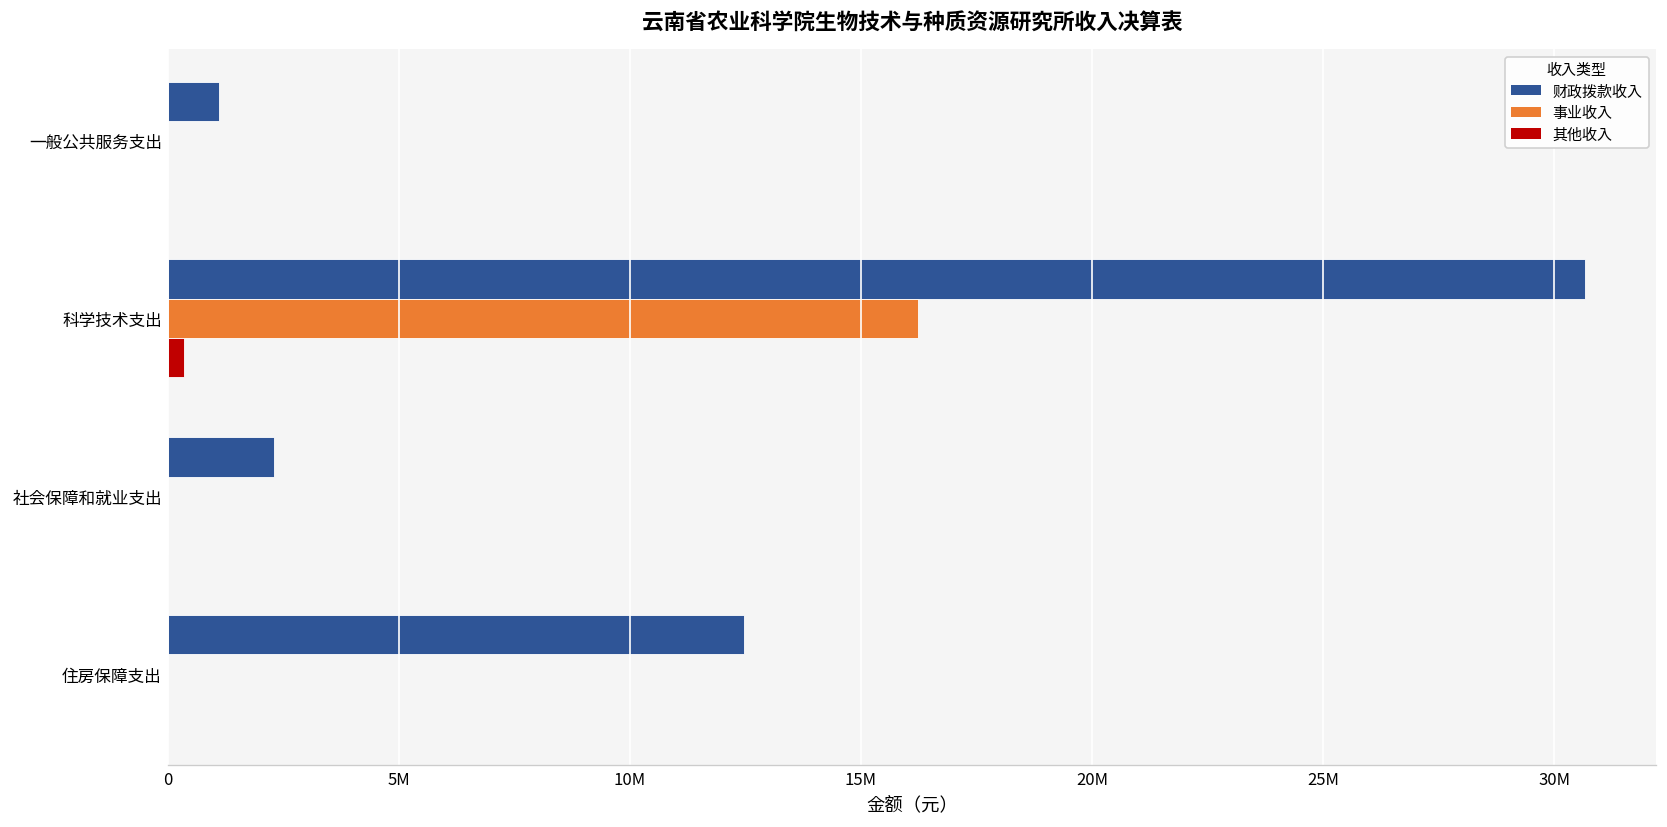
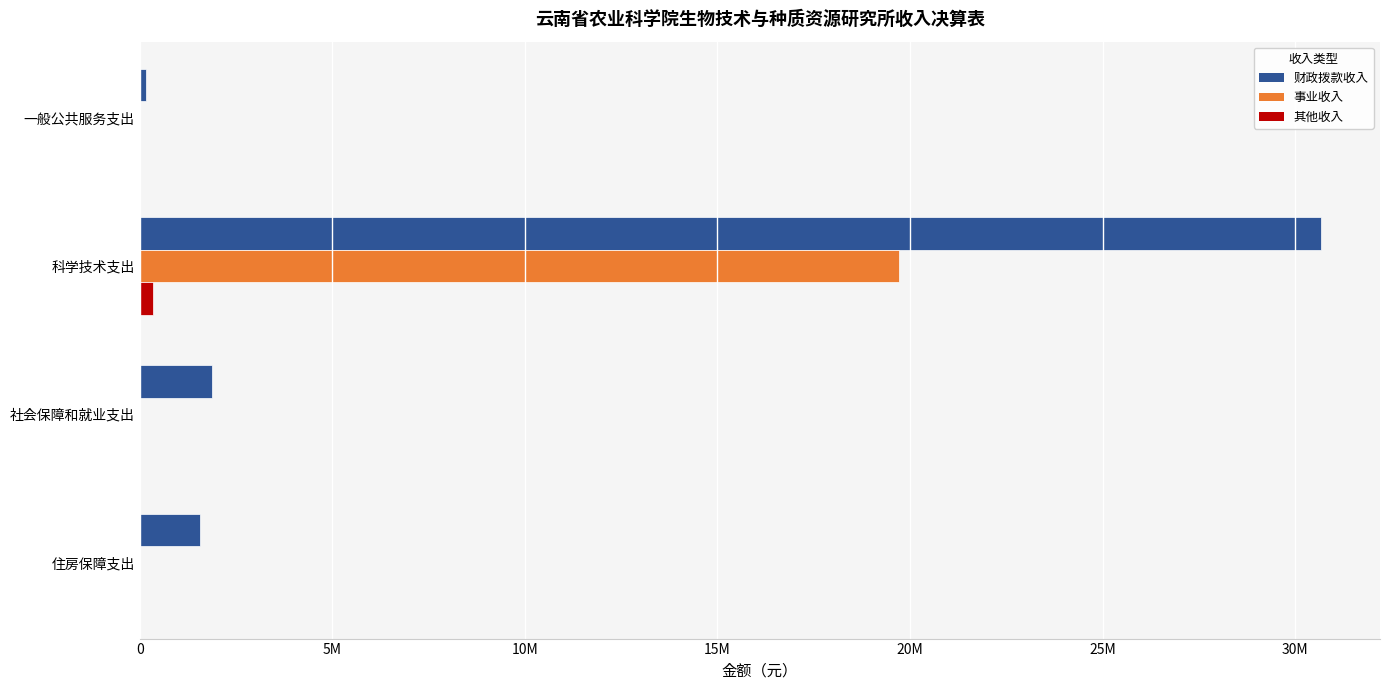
  {
    "财政拨款收入": {
-     "一般公共服务支出": 1100000,
+     "一般公共服务支出": 200000,
      "科学技术支出": 30700000,
-     "社会保障和就业支出": 2300000,
-     "住房保障支出": 12500000
+     "社会保障和就业支出": 1900000,
+     "住房保障支出": 1600000
    },
    "事业收入": {
      "一般公共服务支出": 0,
-     "科学技术支出": 16200000,
+     "科学技术支出": 19700000,
      "社会保障和就业支出": 0,
      "住房保障支出": 0
    },
    "其他收入": {
      "一般公共服务支出": 0,
      "科学技术支出": 300000,
      "社会保障和就业支出": 0,
      "住房保障支出": 0
    }
  }
